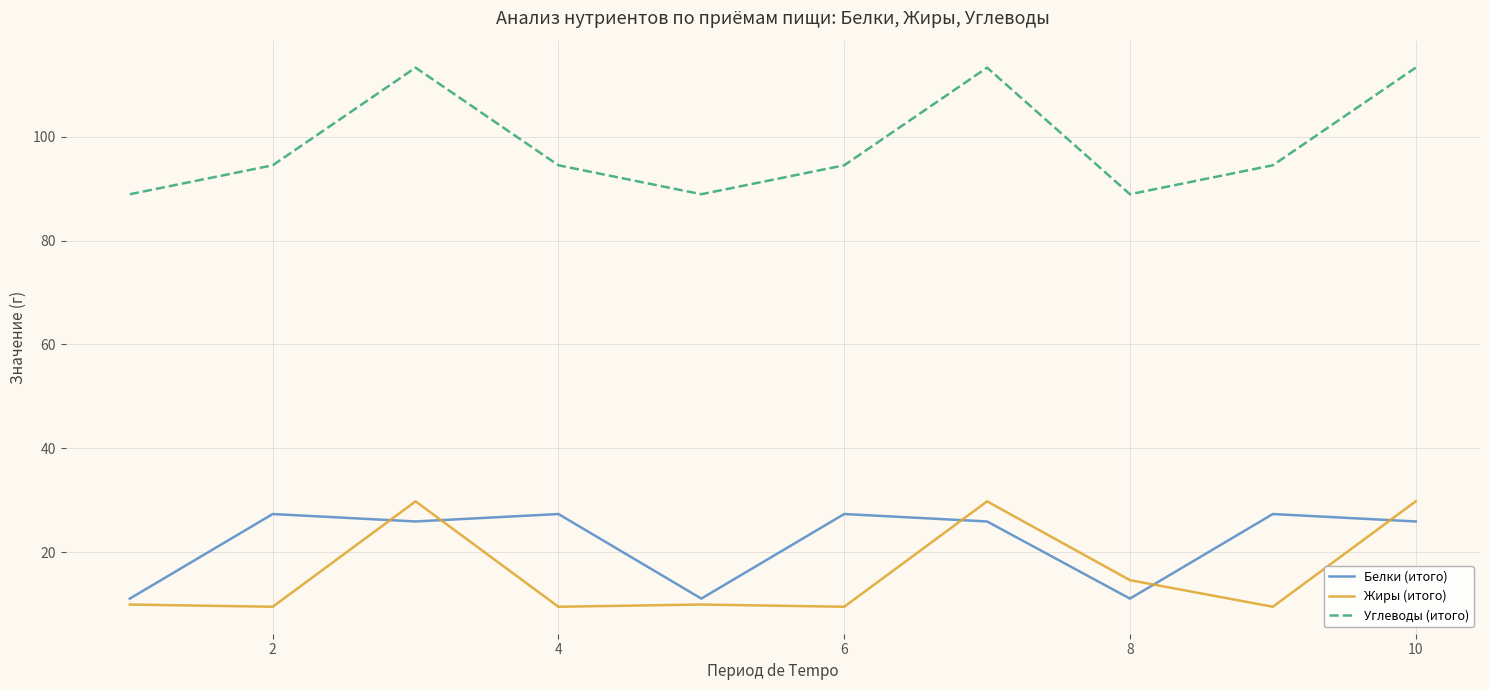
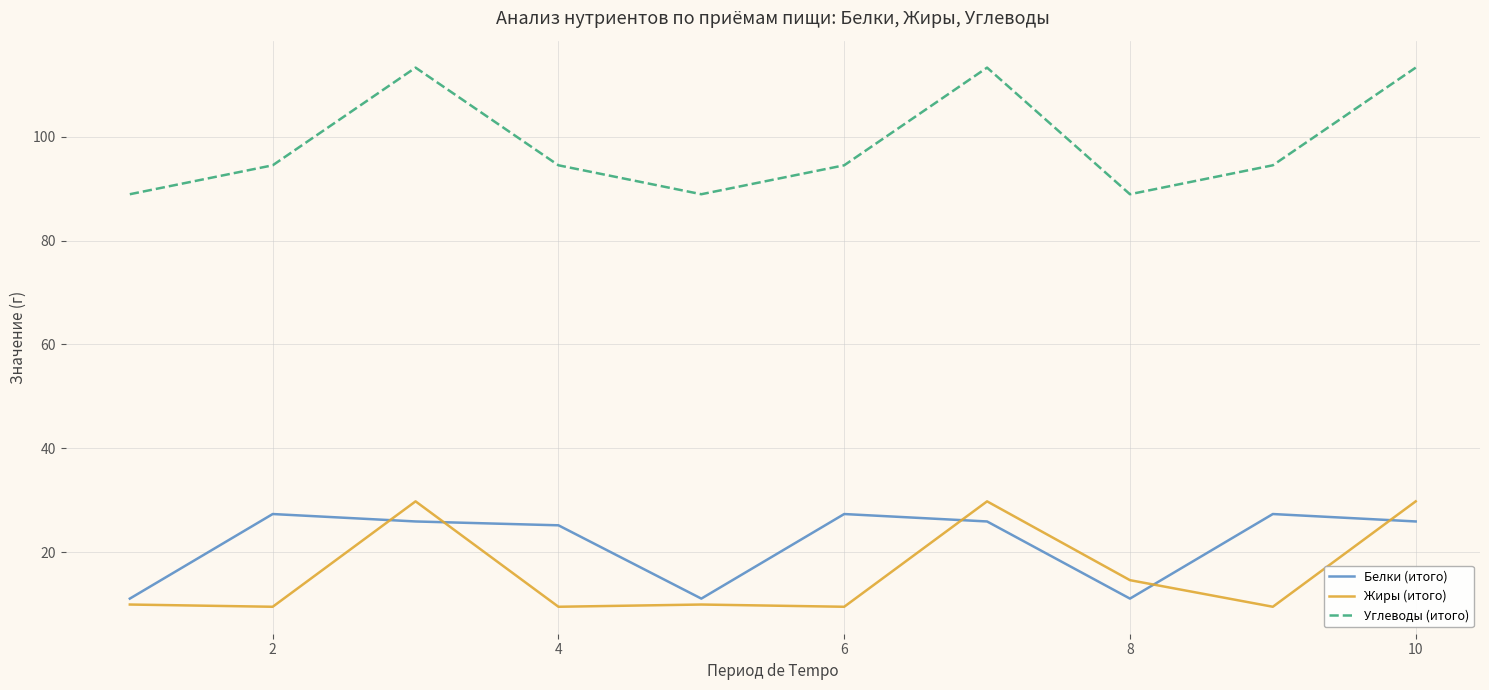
  {
    "Белки (итого)": {
      "2": 27,
-     "4": 27,
+     "4": 25,
      "6": 27,
      "8": 11,
      "10": 26
    },
    "Жиры (итого)": {
      "2": 10,
      "4": 10,
      "6": 10,
      "8": 15,
      "10": 30
    },
    "Углеводы (итого)": {
      "2": 94,
      "4": 94,
      "6": 94,
      "8": 89,
      "10": 113
    }
  }
